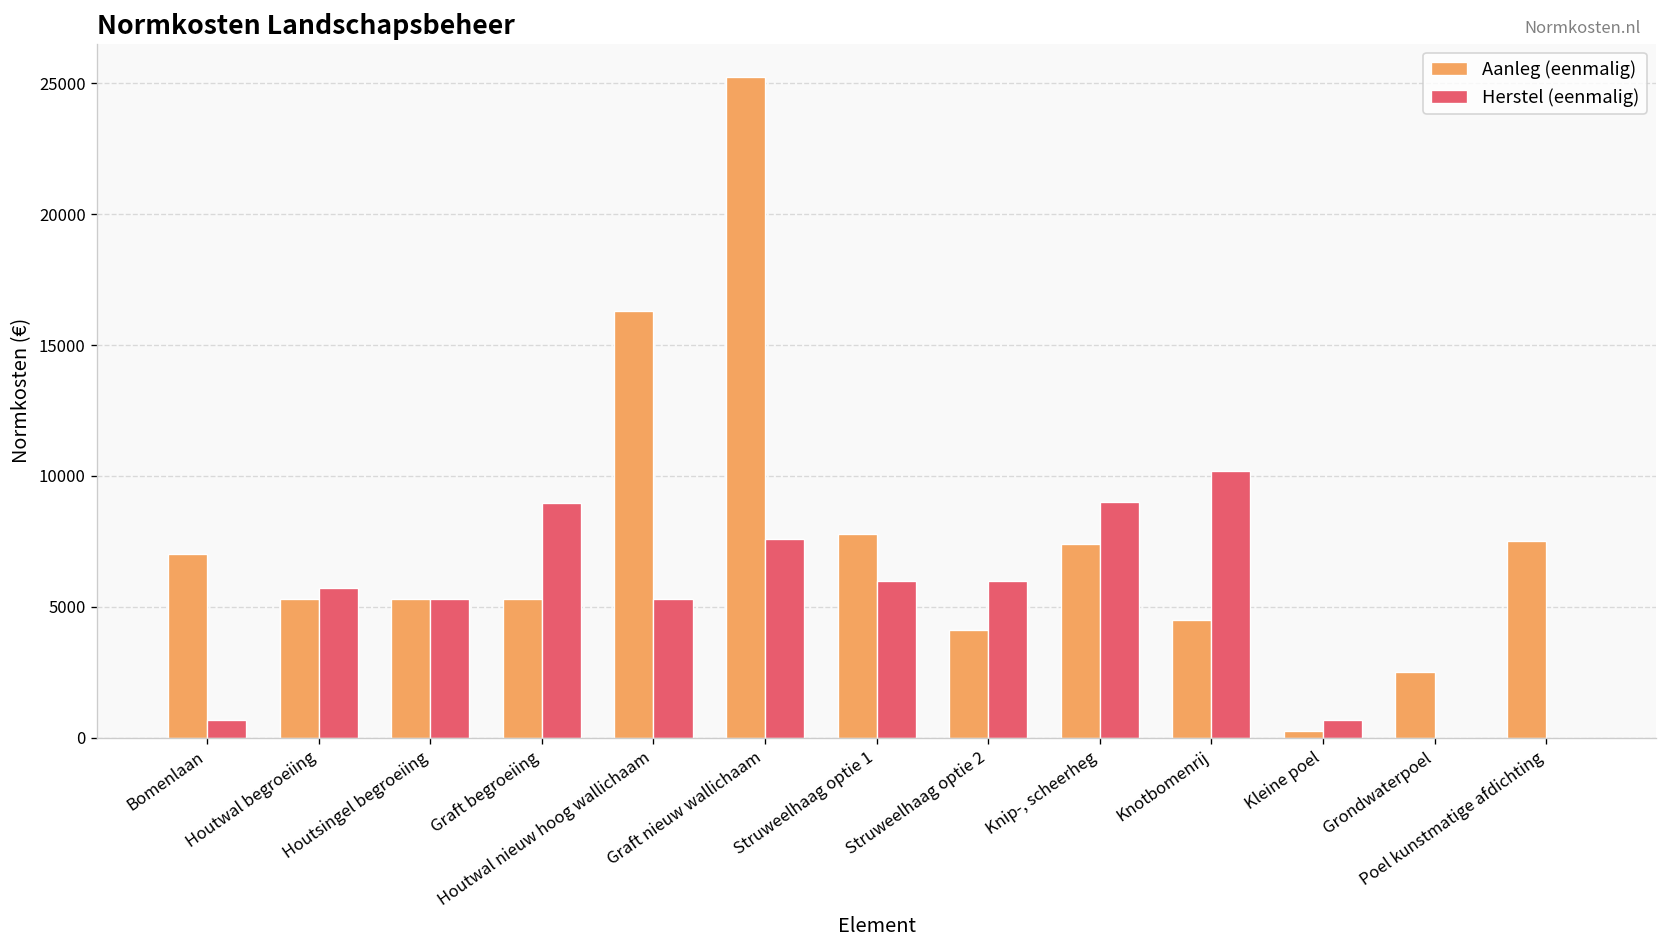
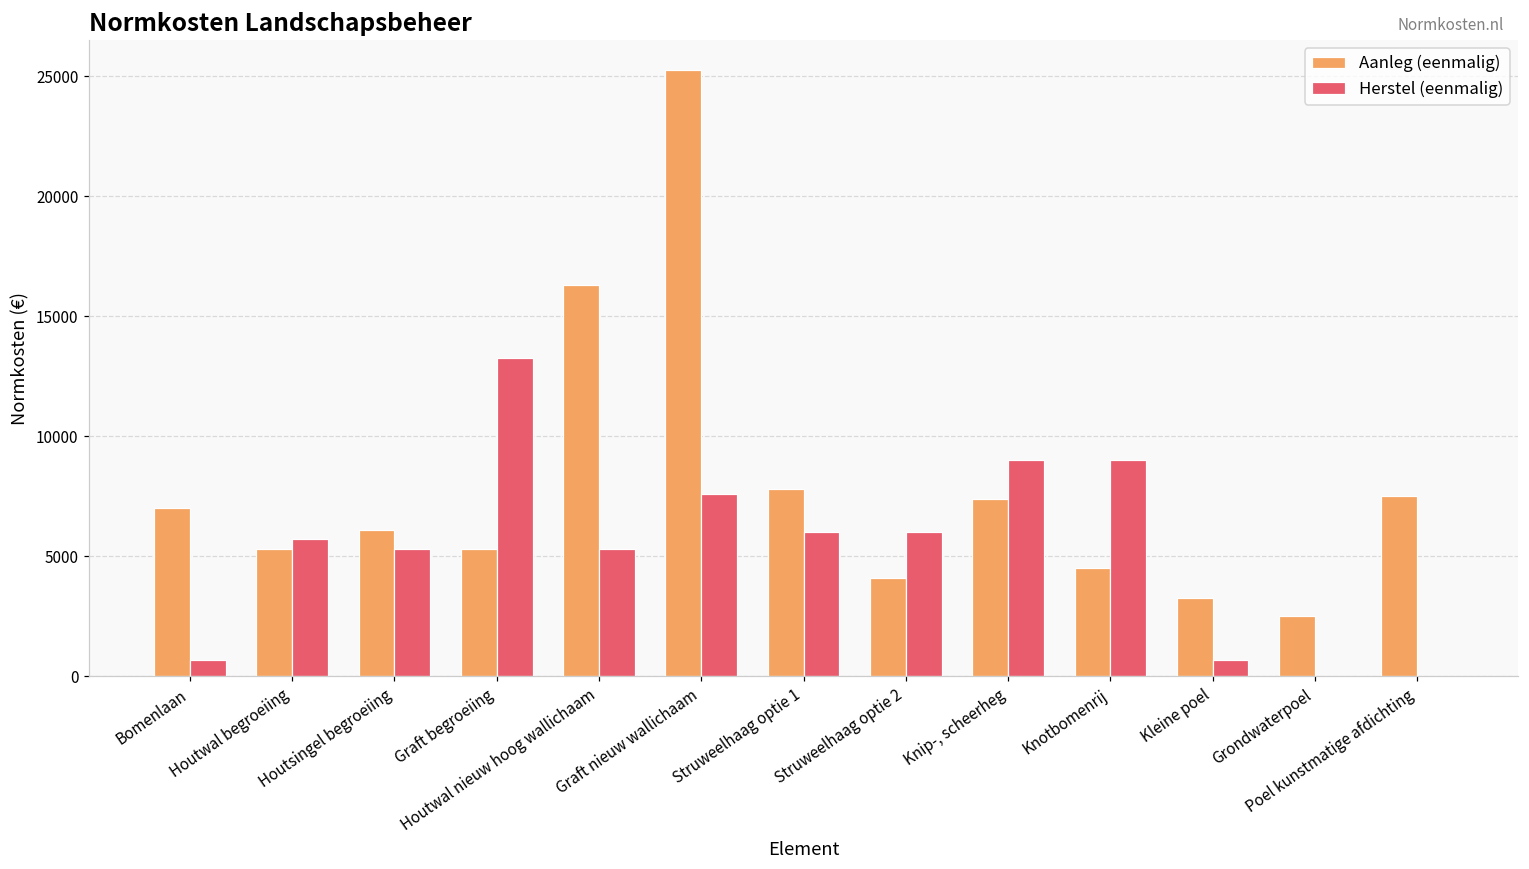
  {
    "Aanleg (eenmalig)": {
      "Bomenlaan": 7000,
      "Houtwal begroeiing": 5300,
-     "Houtsingel begroeiing": 5300,
+     "Houtsingel begroeiing": 6100,
      "Graft begroeiing": 5300,
      "Houtwal nieuw hoog wallichaam": 16300,
      "Graft nieuw wallichaam": 25300,
      "Struweelhaag optie 1": 7800,
      "Struweelhaag optie 2": 4100,
      "Knip-, scheerheg": 7400,
      "Knotbomenrij": 4500,
-     "Kleine poel": 300,
+     "Kleine poel": 3200,
      "Grondwaterpoel": 2500,
      "Poel kunstmatige afdichting": 7500
    },
    "Herstel (eenmalig)": {
      "Bomenlaan": 700,
      "Houtwal begroeiing": 5700,
      "Houtsingel begroeiing": 5300,
-     "Graft begroeiing": 9000,
+     "Graft begroeiing": 13300,
      "Houtwal nieuw hoog wallichaam": 5300,
      "Graft nieuw wallichaam": 7600,
      "Struweelhaag optie 1": 6000,
      "Struweelhaag optie 2": 6000,
      "Knip-, scheerheg": 9000,
-     "Knotbomenrij": 10200,
+     "Knotbomenrij": 9000,
      "Kleine poel": 700,
      "Grondwaterpoel": 0,
      "Poel kunstmatige afdichting": 0
    }
  }
